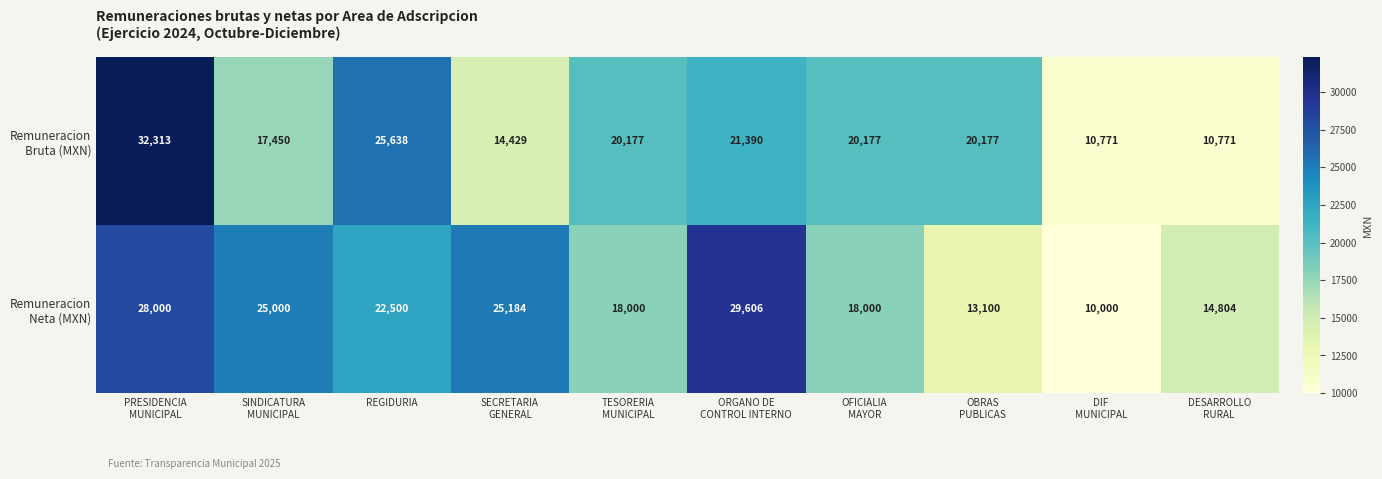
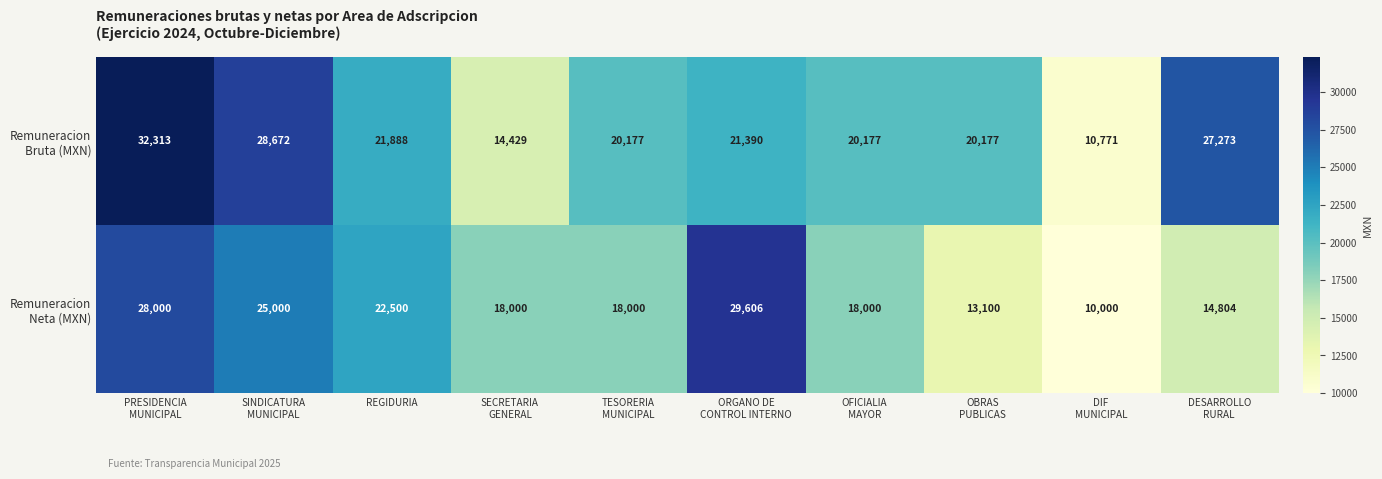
  {
    "Remuneracion Bruta (MXN)": {
      "PRESIDENCIA MUNICIPAL": "32,313",
-     "SINDICATURA MUNICIPAL": "17,450",
-     "REGIDURIA": "25,638",
+     "SINDICATURA MUNICIPAL": "28,672",
+     "REGIDURIA": "21,888",
      "SECRETARIA GENERAL": "14,429",
      "TESORERIA MUNICIPAL": "20,177",
      "ORGANO DE CONTROL INTERNO": "21,390",
      "OFICIALIA MAYOR": "20,177",
      "OBRAS PUBLICAS": "20,177",
      "DIF MUNICIPAL": "10,771",
-     "DESARROLLO RURAL": "10,771"
+     "DESARROLLO RURAL": "27,273"
    },
    "Remuneracion Neta (MXN)": {
      "PRESIDENCIA MUNICIPAL": "28,000",
      "SINDICATURA MUNICIPAL": "25,000",
      "REGIDURIA": "22,500",
-     "SECRETARIA GENERAL": "25,184",
+     "SECRETARIA GENERAL": "18,000",
      "TESORERIA MUNICIPAL": "18,000",
      "ORGANO DE CONTROL INTERNO": "29,606",
      "OFICIALIA MAYOR": "18,000",
      "OBRAS PUBLICAS": "13,100",
      "DIF MUNICIPAL": "10,000",
      "DESARROLLO RURAL": "14,804"
    }
  }
